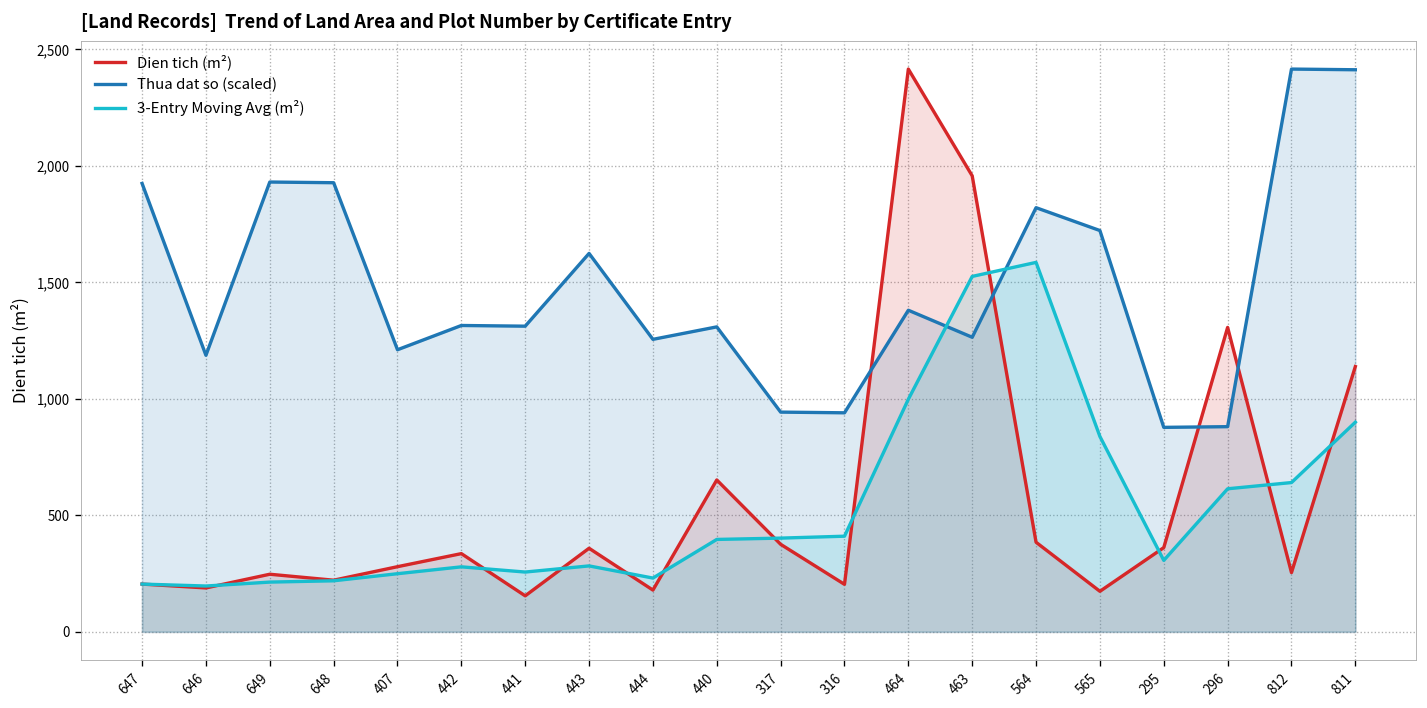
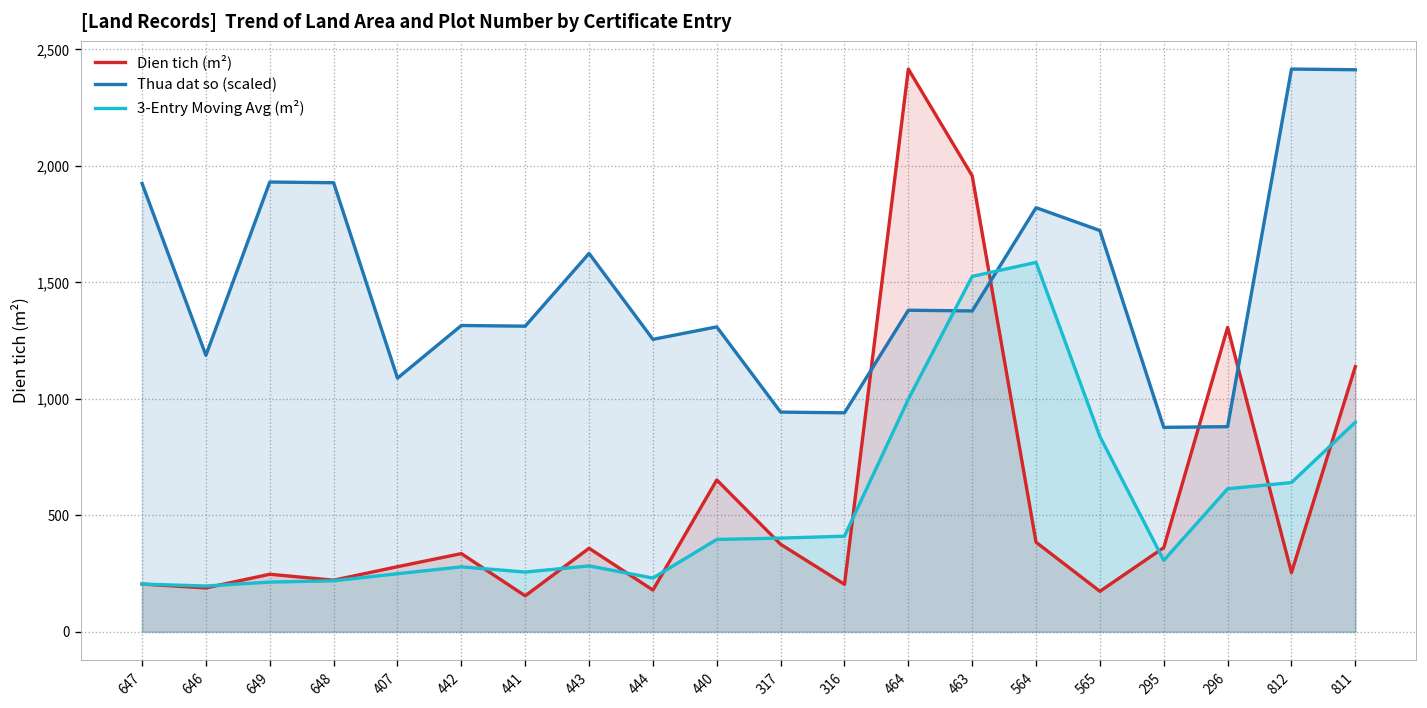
  {
    "Dien tich (m²)": {
      "649": "250",
      "407": "280",
      "442": "340",
      "441": "150",
      "443": "360",
      "444": "180",
      "440": "650",
      "317": "380",
      "316": "200",
      "464": "2,420",
      "463": "1,960",
      "564": "380",
      "565": "170",
      "295": "360",
      "296": "1,310",
      "812": "250",
      "811": "1,140"
    },
    "Thua dat so (scaled)": {
      "647": "1,920",
      "646": "1,190",
      "649": "1,930",
      "648": "1,930",
-     "407": "1,210",
+     "407": "1,090",
      "442": "1,310",
      "441": "1,310",
      "443": "1,620",
      "444": "1,260",
      "440": "1,310",
      "317": "940",
      "316": "940",
      "464": "1,380",
-     "463": "1,260",
+     "463": "1,380",
      "564": "1,820",
      "565": "1,720",
      "295": "880",
      "296": "880",
      "812": "2,420",
      "811": "2,410"
    },
    "3-Entry Moving Avg (m²)": {
      "649": "210",
      "407": "250",
      "442": "280",
      "441": "260",
      "443": "280",
      "444": "230",
      "440": "400",
      "317": "400",
      "316": "410",
      "464": "1,000",
      "463": "1,530",
      "564": "1,590",
      "565": "840",
      "295": "310",
      "296": "610",
      "812": "640",
      "811": "900"
    }
  }
